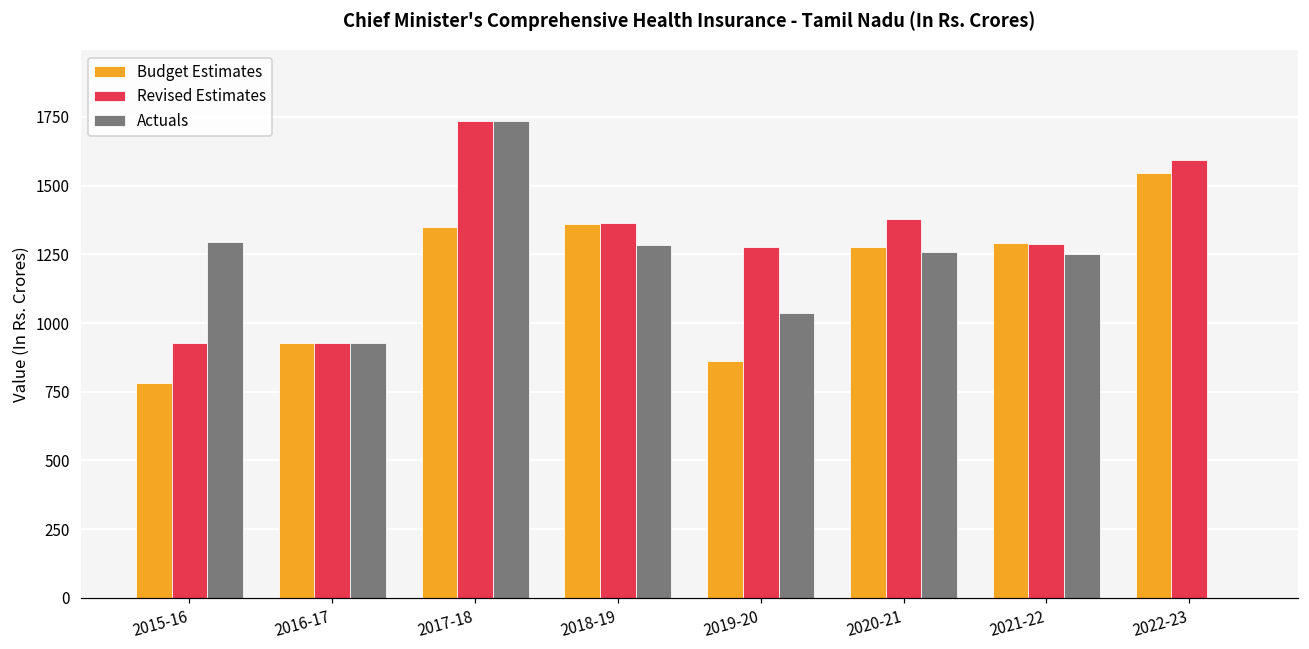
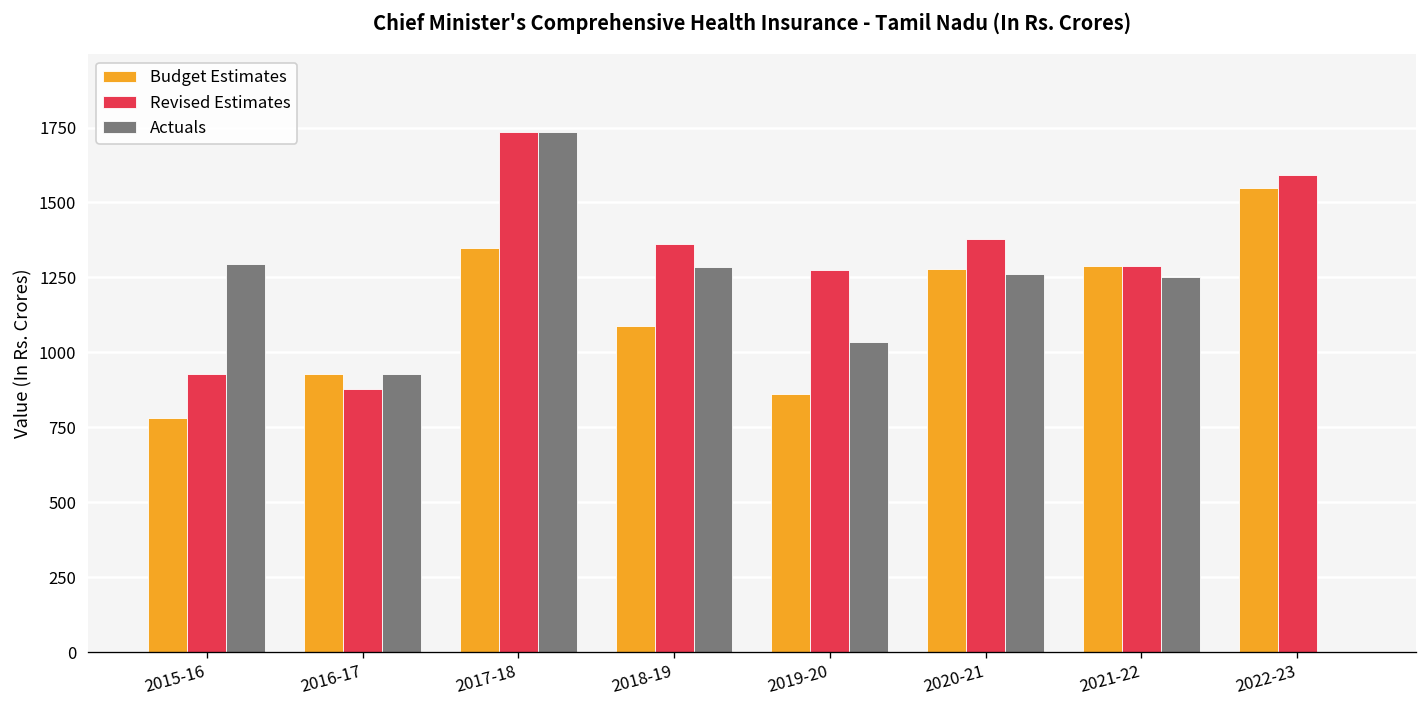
  {
    "Budget Estimates": {
      "2015-16": 780,
      "2016-17": 930,
      "2017-18": 1350,
-     "2018-19": 1360,
+     "2018-19": 1090,
      "2019-20": 860,
      "2020-21": 1280,
      "2021-22": 1290,
      "2022-23": 1550
    },
    "Revised Estimates": {
      "2015-16": 930,
-     "2016-17": 930,
+     "2016-17": 880,
      "2017-18": 1730,
      "2018-19": 1360,
      "2019-20": 1280,
      "2020-21": 1380,
      "2021-22": 1290,
      "2022-23": 1590
    },
    "Actuals": {
      "2015-16": 1290,
      "2016-17": 930,
      "2017-18": 1730,
      "2018-19": 1280,
      "2019-20": 1030,
      "2020-21": 1260,
      "2021-22": 1250,
      "2022-23": 0
    }
  }
